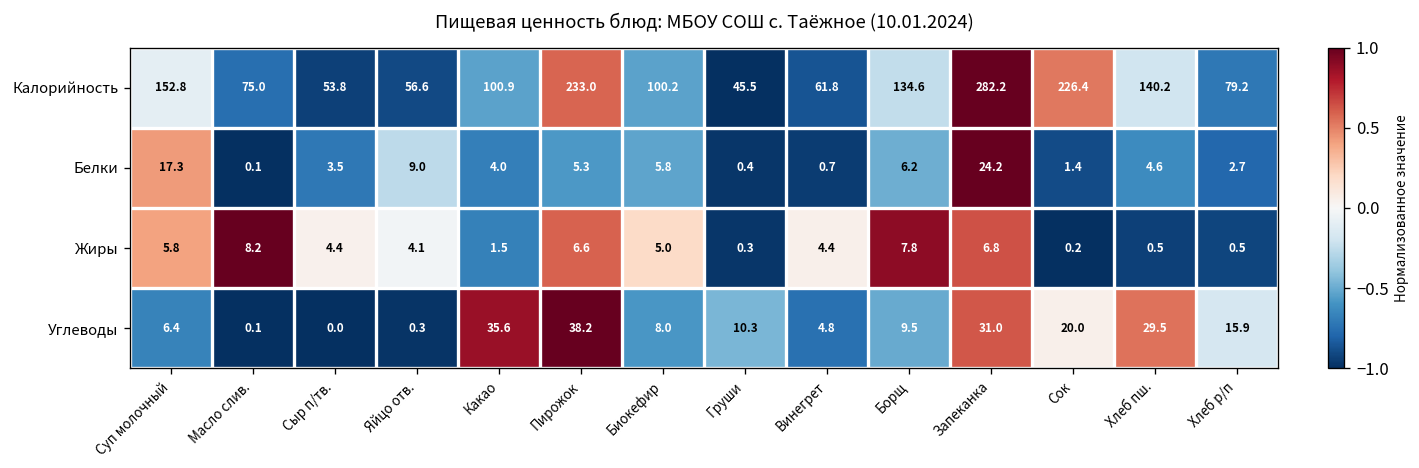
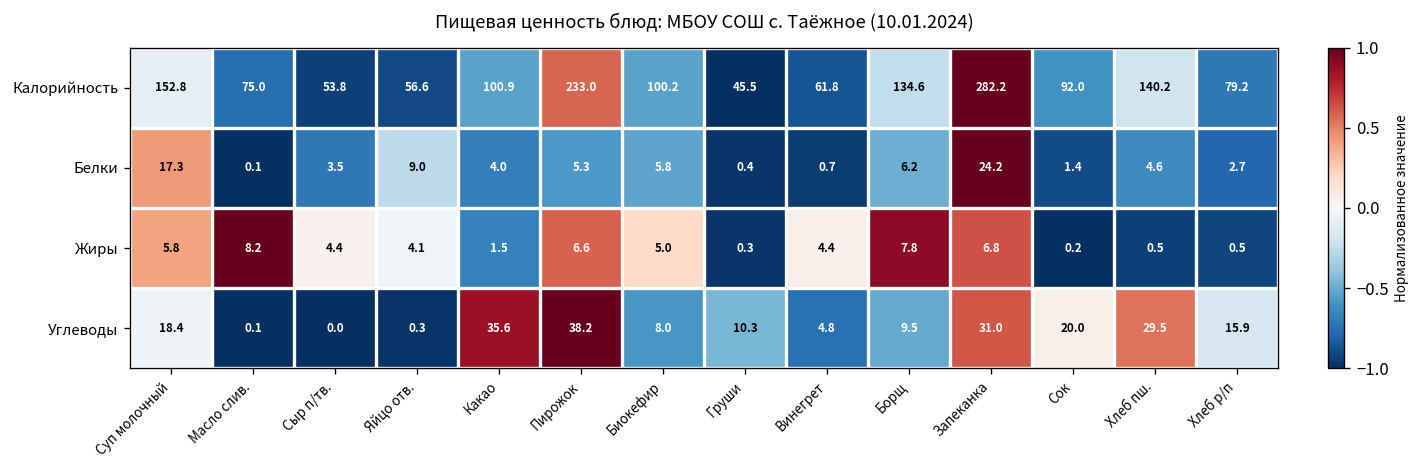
  {
    "Калорийность": {
      "Суп молочный": 152.8,
      "Масло слив.": 75.0,
      "Сыр п/тв.": 53.8,
      "Яйцо отв.": 56.6,
      "Какао": 100.9,
      "Пирожок": 233.0,
      "Биокефир": 100.2,
      "Груши": 45.5,
      "Винегрет": 61.8,
      "Борщ": 134.6,
      "Запеканка": 282.2,
-     "Сок": 226.4,
+     "Сок": 92.0,
      "Хлеб пш.": 140.2,
      "Хлеб р/п": 79.2
    },
    "Белки": {
      "Суп молочный": 17.3,
      "Масло слив.": 0.1,
      "Сыр п/тв.": 3.5,
      "Яйцо отв.": 9.0,
      "Какао": 4.0,
      "Пирожок": 5.3,
      "Биокефир": 5.8,
      "Груши": 0.4,
      "Винегрет": 0.7,
      "Борщ": 6.2,
      "Запеканка": 24.2,
      "Сок": 1.4,
      "Хлеб пш.": 4.6,
      "Хлеб р/п": 2.7
    },
    "Жиры": {
      "Суп молочный": 5.8,
      "Масло слив.": 8.2,
      "Сыр п/тв.": 4.4,
      "Яйцо отв.": 4.1,
      "Какао": 1.5,
      "Пирожок": 6.6,
      "Биокефир": 5.0,
      "Груши": 0.3,
      "Винегрет": 4.4,
      "Борщ": 7.8,
      "Запеканка": 6.8,
      "Сок": 0.2,
      "Хлеб пш.": 0.5,
      "Хлеб р/п": 0.5
    },
    "Углеводы": {
-     "Суп молочный": 6.4,
+     "Суп молочный": 18.4,
      "Масло слив.": 0.1,
      "Сыр п/тв.": 0.0,
      "Яйцо отв.": 0.3,
      "Какао": 35.6,
      "Пирожок": 38.2,
      "Биокефир": 8.0,
      "Груши": 10.3,
      "Винегрет": 4.8,
      "Борщ": 9.5,
      "Запеканка": 31.0,
      "Сок": 20.0,
      "Хлеб пш.": 29.5,
      "Хлеб р/п": 15.9
    }
  }
